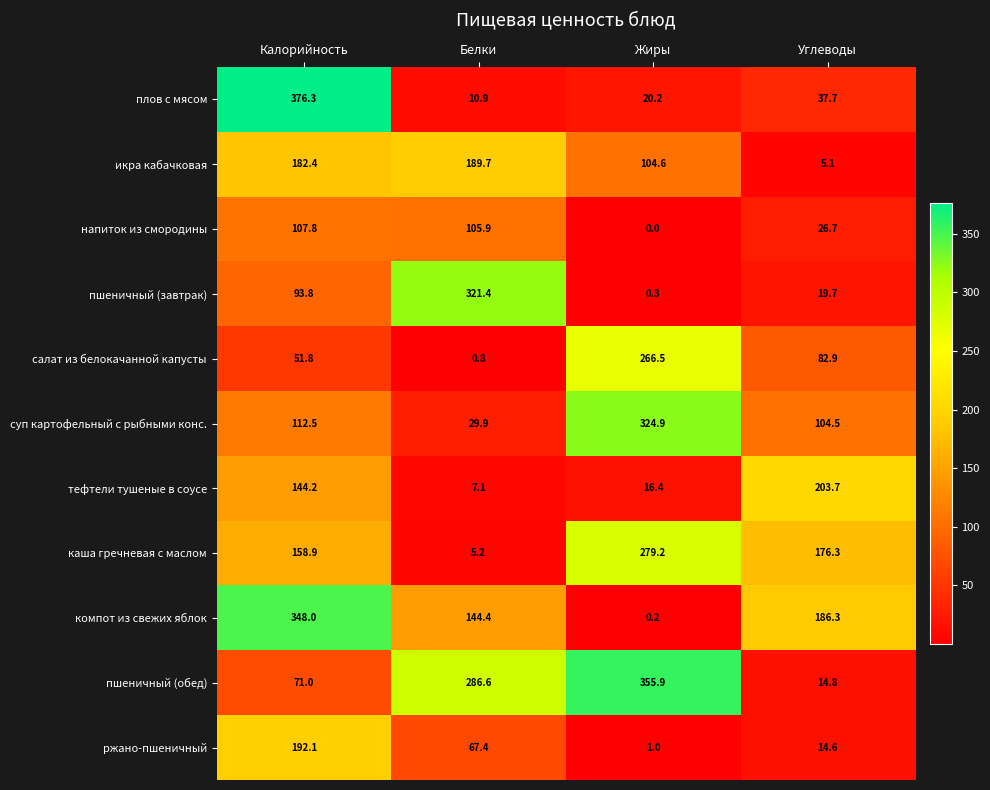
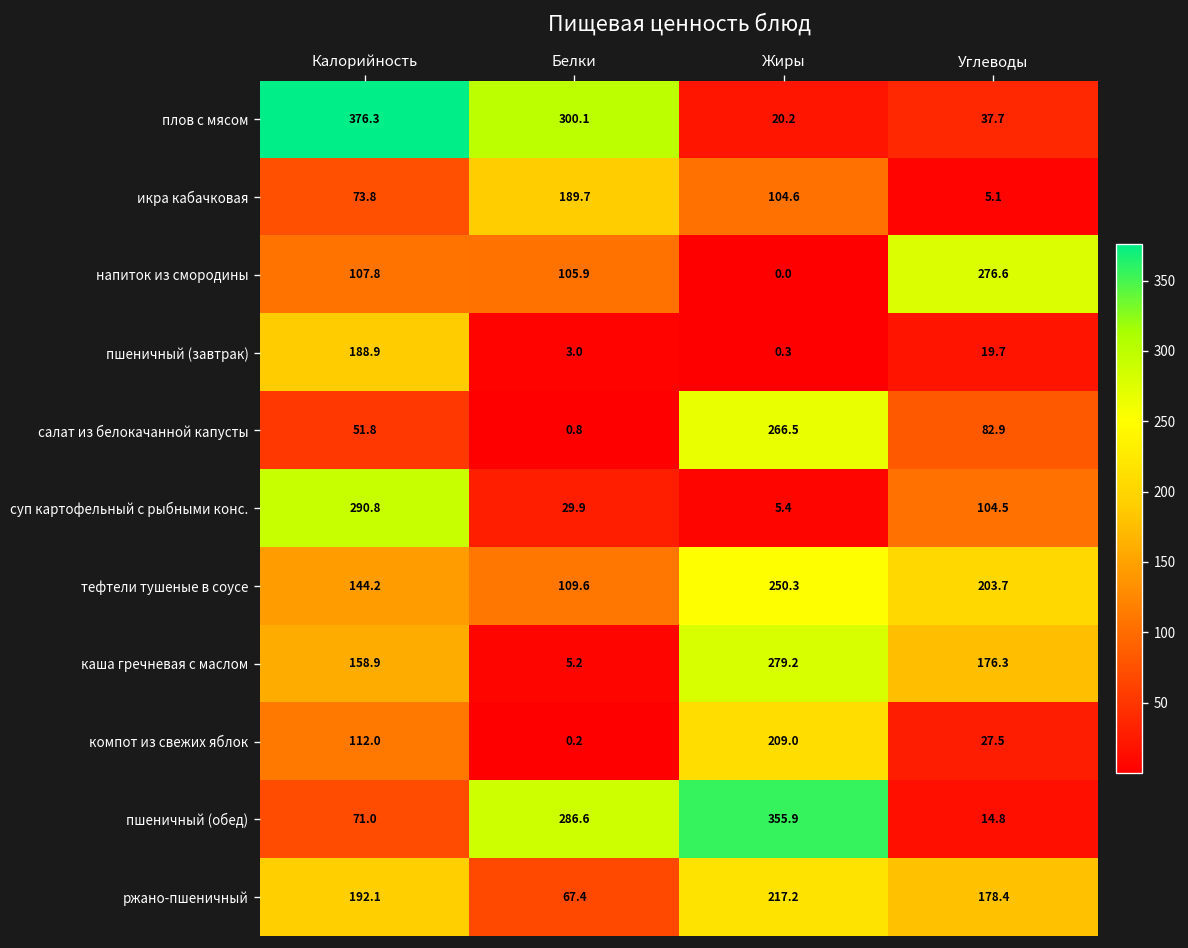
  {
    "плов с мясом": {
      "Калорийность": 376.3,
-     "Белки": 10.9,
+     "Белки": 300.1,
      "Жиры": 20.2,
      "Углеводы": 37.7
    },
    "икра кабачковая": {
-     "Калорийность": 182.4,
+     "Калорийность": 73.8,
      "Белки": 189.7,
      "Жиры": 104.6,
      "Углеводы": 5.1
    },
    "напиток из смородины": {
      "Калорийность": 107.8,
      "Белки": 105.9,
      "Жиры": 0.0,
-     "Углеводы": 26.7
+     "Углеводы": 276.6
    },
    "пшеничный (завтрак)": {
-     "Калорийность": 93.8,
-     "Белки": 321.4,
+     "Калорийность": 188.9,
+     "Белки": 3.0,
      "Жиры": 0.3,
      "Углеводы": 19.7
    },
    "салат из белокачанной капусты": {
      "Калорийность": 51.8,
      "Белки": 0.8,
      "Жиры": 266.5,
      "Углеводы": 82.9
    },
    "суп картофельный с рыбными конс.": {
-     "Калорийность": 112.5,
+     "Калорийность": 290.8,
      "Белки": 29.9,
-     "Жиры": 324.9,
+     "Жиры": 5.4,
      "Углеводы": 104.5
    },
    "тефтели тушеные в соусе": {
      "Калорийность": 144.2,
-     "Белки": 7.1,
-     "Жиры": 16.4,
+     "Белки": 109.6,
+     "Жиры": 250.3,
      "Углеводы": 203.7
    },
    "каша гречневая с маслом": {
      "Калорийность": 158.9,
      "Белки": 5.2,
      "Жиры": 279.2,
      "Углеводы": 176.3
    },
    "компот из свежих яблок": {
-     "Калорийность": 348.0,
-     "Белки": 144.4,
-     "Жиры": 0.2,
-     "Углеводы": 186.3
+     "Калорийность": 112.0,
+     "Белки": 0.2,
+     "Жиры": 209.0,
+     "Углеводы": 27.5
    },
    "пшеничный (обед)": {
      "Калорийность": 71.0,
      "Белки": 286.6,
      "Жиры": 355.9,
      "Углеводы": 14.8
    },
    "ржано-пшеничный": {
      "Калорийность": 192.1,
      "Белки": 67.4,
-     "Жиры": 1.0,
-     "Углеводы": 14.6
+     "Жиры": 217.2,
+     "Углеводы": 178.4
    }
  }
